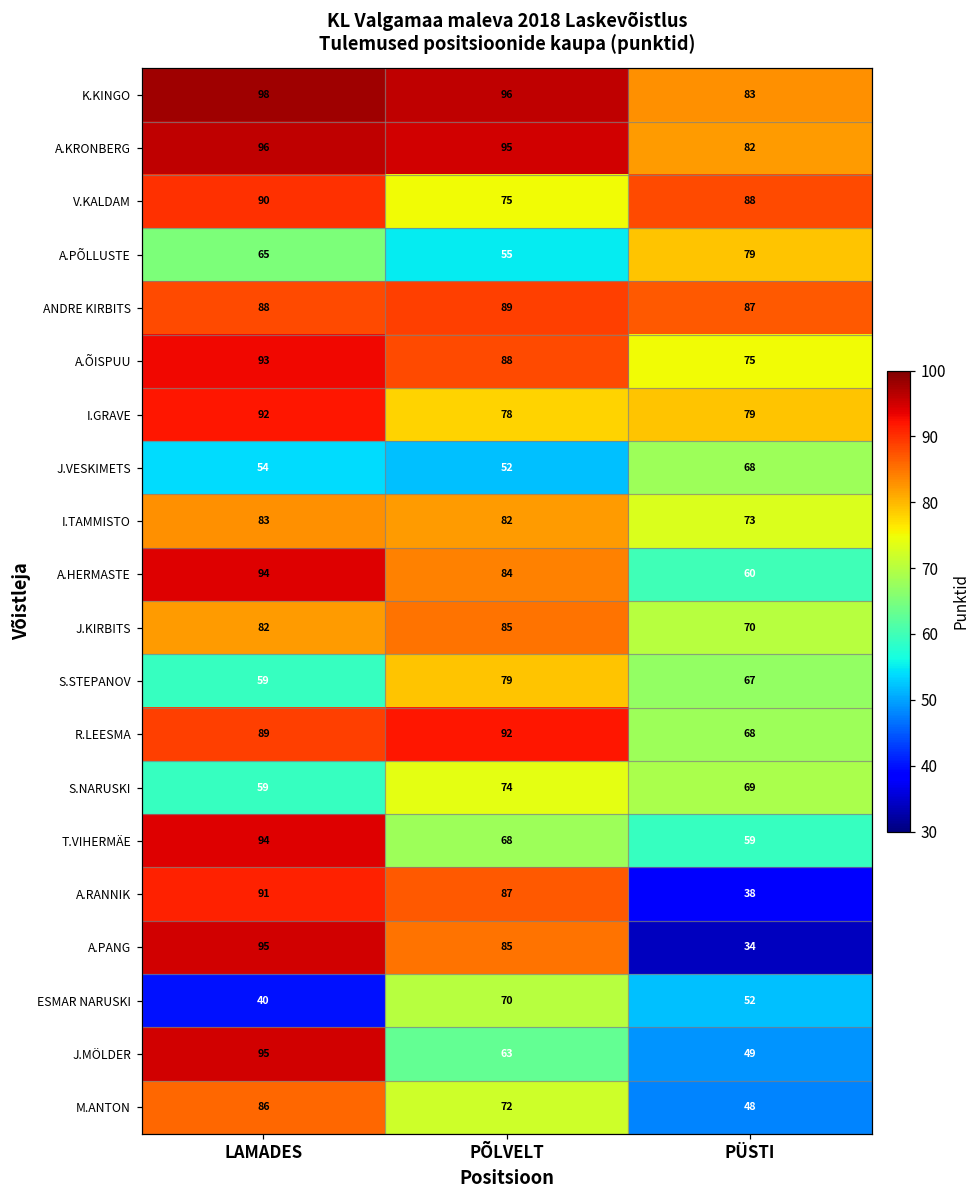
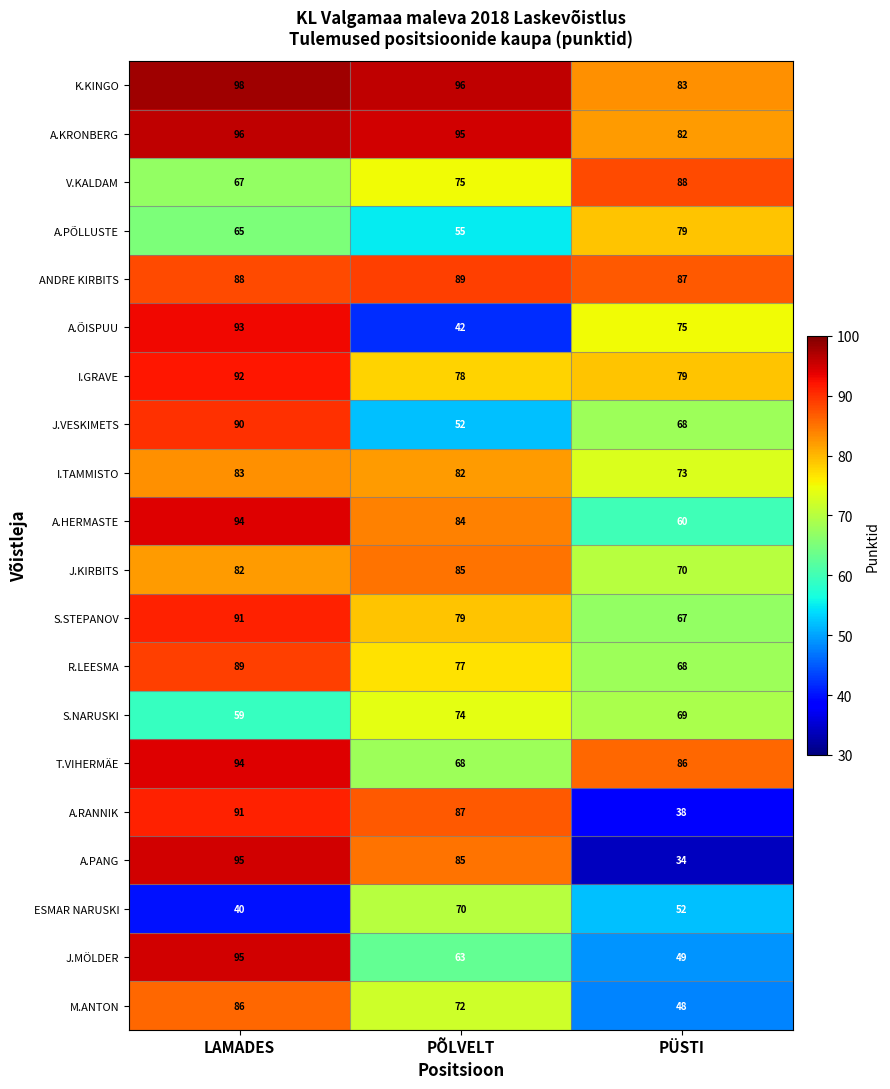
  {
    "K.KINGO": {
      "LAMADES": 98,
      "PÕLVELT": 96,
      "PÜSTI": 83
    },
    "A.KRONBERG": {
      "LAMADES": 96,
      "PÕLVELT": 95,
      "PÜSTI": 82
    },
    "V.KALDAM": {
-     "LAMADES": 90,
+     "LAMADES": 67,
      "PÕLVELT": 75,
      "PÜSTI": 88
    },
    "A.PÕLLUSTE": {
      "LAMADES": 65,
      "PÕLVELT": 55,
      "PÜSTI": 79
    },
    "ANDRE KIRBITS": {
      "LAMADES": 88,
      "PÕLVELT": 89,
      "PÜSTI": 87
    },
    "A.ÕISPUU": {
      "LAMADES": 93,
-     "PÕLVELT": 88,
+     "PÕLVELT": 42,
      "PÜSTI": 75
    },
    "I.GRAVE": {
      "LAMADES": 92,
      "PÕLVELT": 78,
      "PÜSTI": 79
    },
    "J.VESKIMETS": {
-     "LAMADES": 54,
+     "LAMADES": 90,
      "PÕLVELT": 52,
      "PÜSTI": 68
    },
    "I.TAMMISTO": {
      "LAMADES": 83,
      "PÕLVELT": 82,
      "PÜSTI": 73
    },
    "A.HERMASTE": {
      "LAMADES": 94,
      "PÕLVELT": 84,
      "PÜSTI": 60
    },
    "J.KIRBITS": {
      "LAMADES": 82,
      "PÕLVELT": 85,
      "PÜSTI": 70
    },
    "S.STEPANOV": {
-     "LAMADES": 59,
+     "LAMADES": 91,
      "PÕLVELT": 79,
      "PÜSTI": 67
    },
    "R.LEESMA": {
      "LAMADES": 89,
-     "PÕLVELT": 92,
+     "PÕLVELT": 77,
      "PÜSTI": 68
    },
    "S.NARUSKI": {
      "LAMADES": 59,
      "PÕLVELT": 74,
      "PÜSTI": 69
    },
    "T.VIHERMÄE": {
      "LAMADES": 94,
      "PÕLVELT": 68,
-     "PÜSTI": 59
+     "PÜSTI": 86
    },
    "A.RANNIK": {
      "LAMADES": 91,
      "PÕLVELT": 87,
      "PÜSTI": 38
    },
    "A.PANG": {
      "LAMADES": 95,
      "PÕLVELT": 85,
      "PÜSTI": 34
    },
    "ESMAR NARUSKI": {
      "LAMADES": 40,
      "PÕLVELT": 70,
      "PÜSTI": 52
    },
    "J.MÖLDER": {
      "LAMADES": 95,
      "PÕLVELT": 63,
      "PÜSTI": 49
    },
    "M.ANTON": {
      "LAMADES": 86,
      "PÕLVELT": 72,
      "PÜSTI": 48
    }
  }
